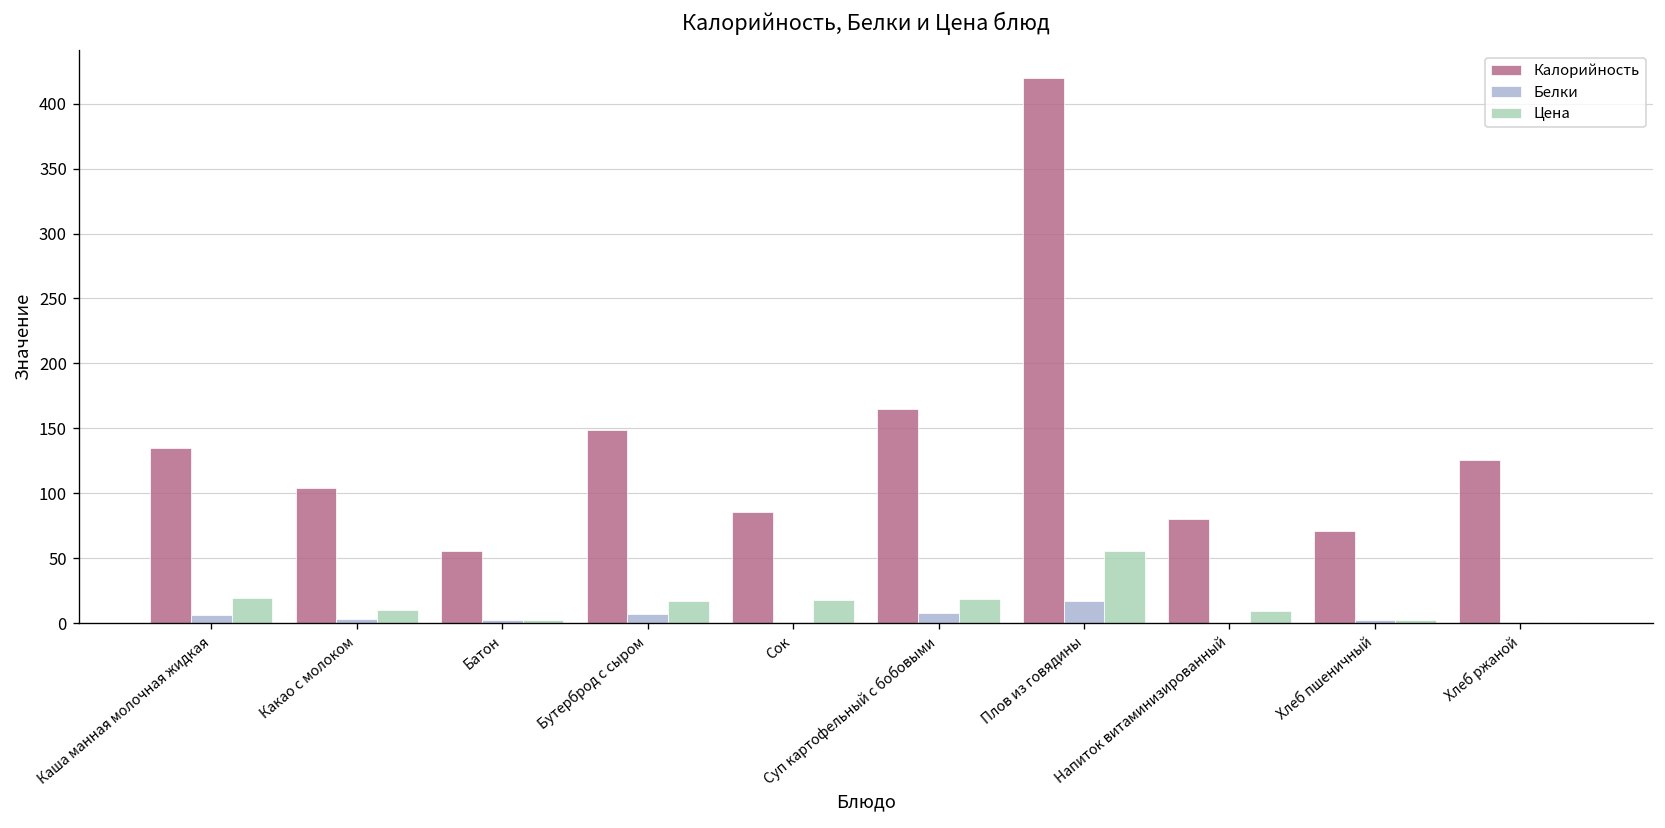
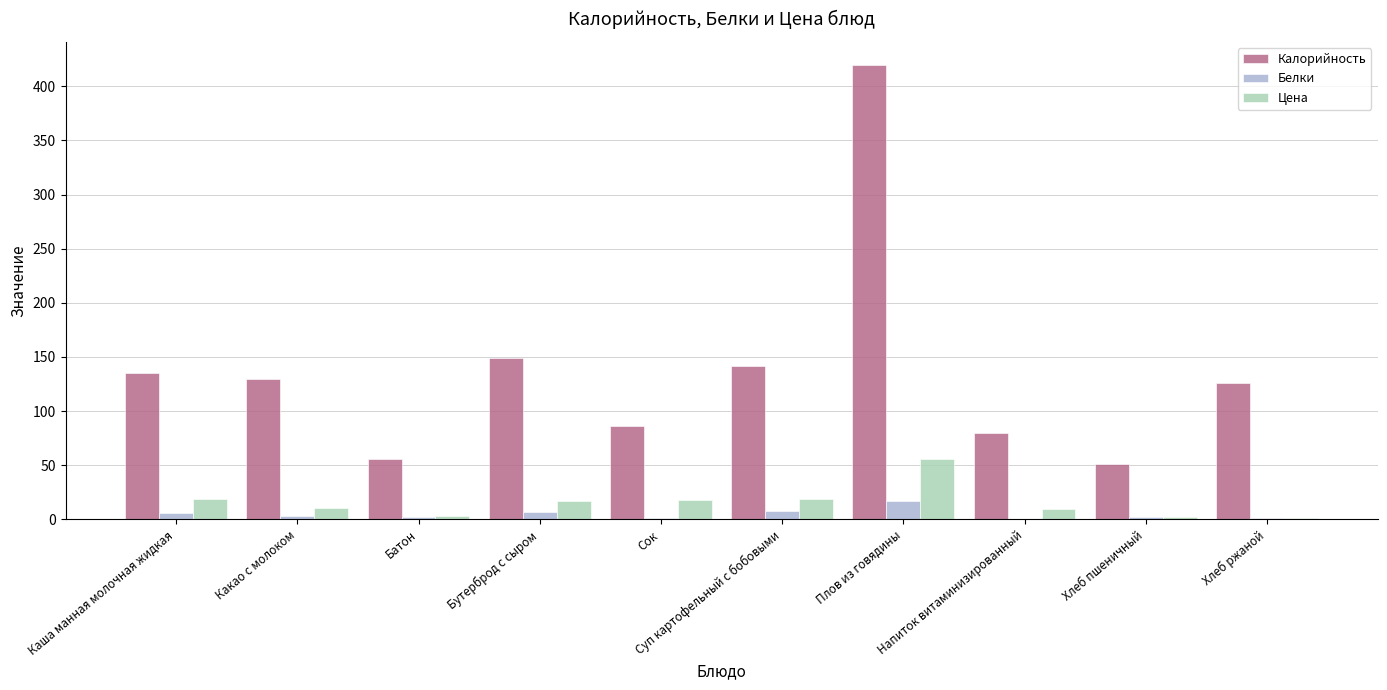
  {
    "Калорийность": {
      "Каша манная молочная жидкая": 135,
-     "Какао с молоком": 104,
+     "Какао с молоком": 130,
      "Батон": 56,
      "Бутерброд с сыром": 149,
      "Сок": 86,
-     "Суп картофельный с бобовыми": 165,
+     "Суп картофельный с бобовыми": 142,
      "Плов из говядины": 420,
      "Напиток витаминизированный": 80,
-     "Хлеб пшеничный": 71,
+     "Хлеб пшеничный": 51,
      "Хлеб ржаной": 126
    }
  }
